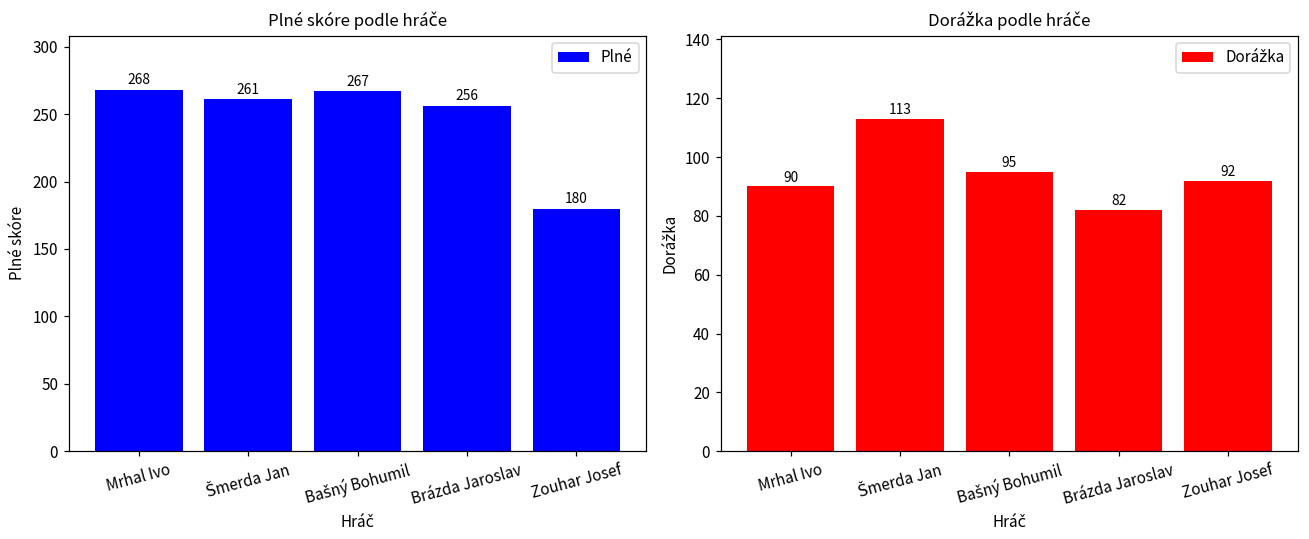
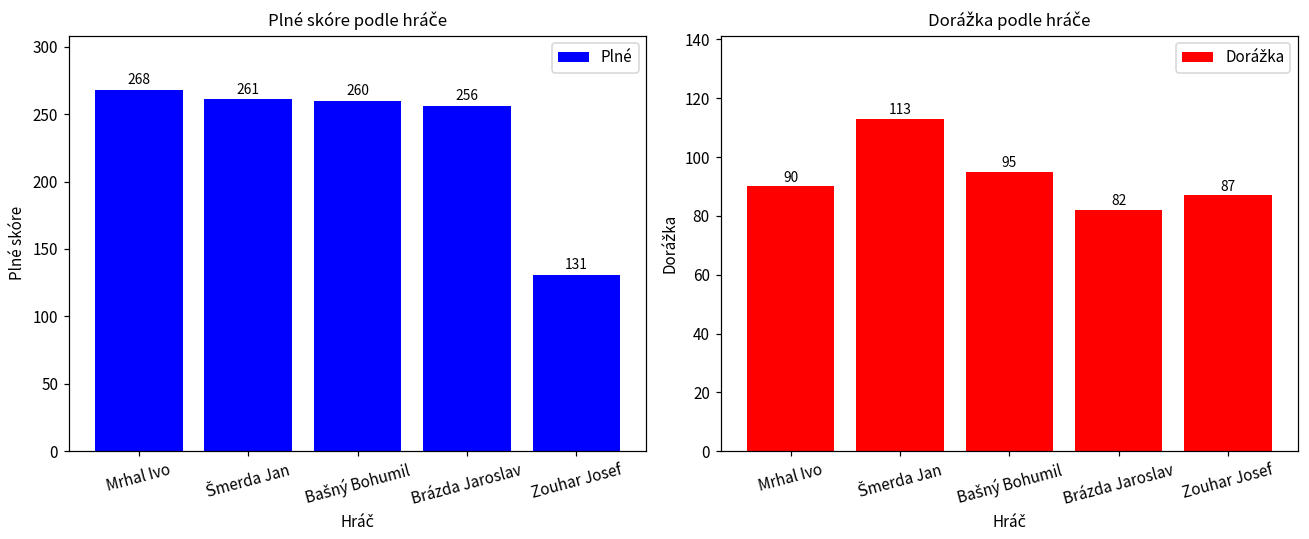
  {
    "Plné skóre podle hráče": {
      "Mrhal Ivo": 268,
      "Šmerda Jan": 261,
-     "Bašný Bohumil": 267,
+     "Bašný Bohumil": 260,
      "Brázda Jaroslav": 256,
-     "Zouhar Josef": 180
+     "Zouhar Josef": 131
    },
    "Dorážka podle hráče": {
      "Mrhal Ivo": 90,
      "Šmerda Jan": 113,
      "Bašný Bohumil": 95,
      "Brázda Jaroslav": 82,
-     "Zouhar Josef": 92
+     "Zouhar Josef": 87
    }
  }
